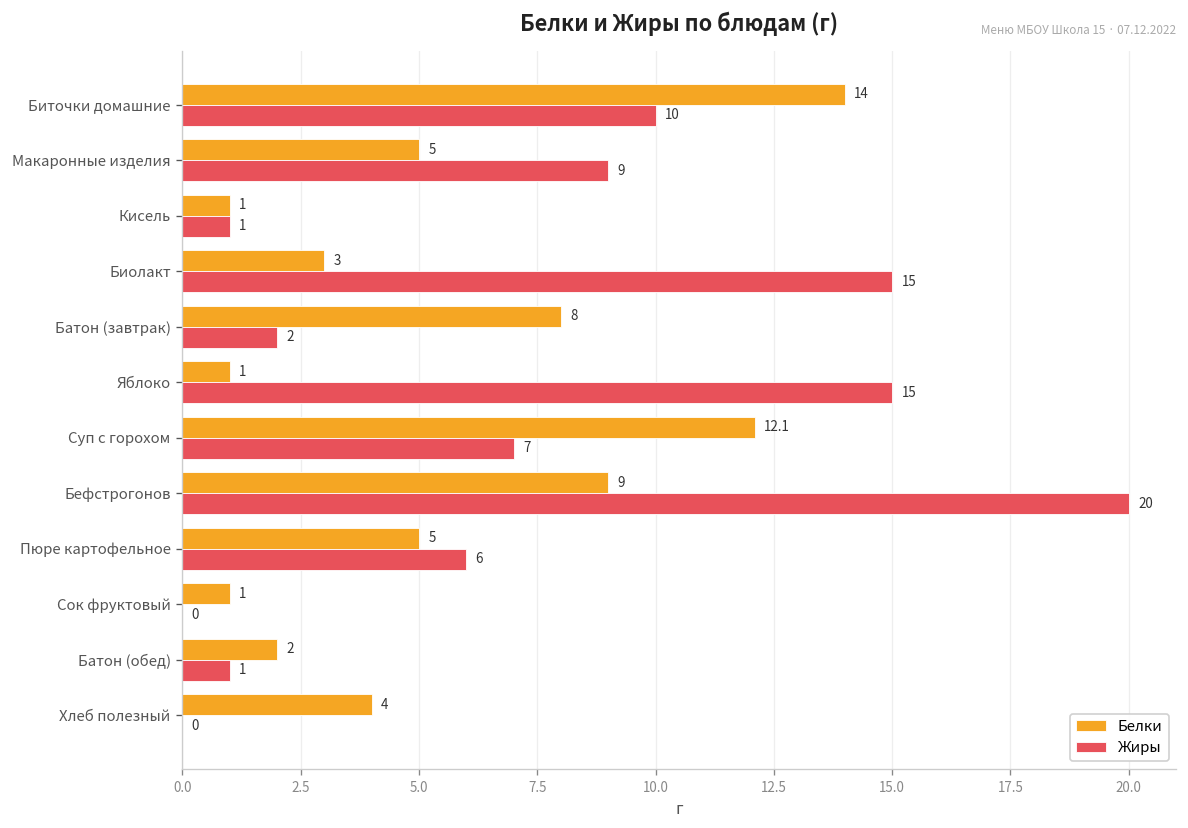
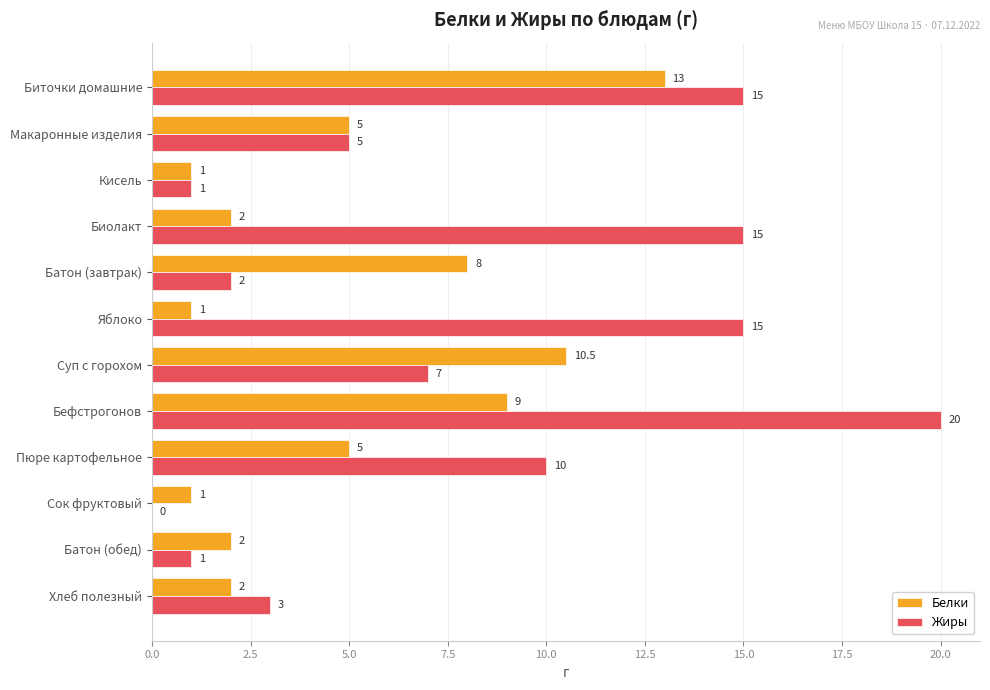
  {
    "Белки": {
-     "Биточки домашние": 14,
+     "Биточки домашние": 13,
      "Макаронные изделия": 5,
      "Кисель": 1,
-     "Биолакт": 3,
+     "Биолакт": 2,
      "Батон (завтрак)": 8,
      "Яблоко": 1,
-     "Суп с горохом": 12.1,
+     "Суп с горохом": 10.5,
      "Бефстрогонов": 9,
      "Пюре картофельное": 5,
      "Сок фруктовый": 1,
      "Батон (обед)": 2,
-     "Хлеб полезный": 4
+     "Хлеб полезный": 2
    },
    "Жиры": {
-     "Биточки домашние": 10,
-     "Макаронные изделия": 9,
+     "Биточки домашние": 15,
+     "Макаронные изделия": 5,
      "Кисель": 1,
      "Биолакт": 15,
      "Батон (завтрак)": 2,
      "Яблоко": 15,
      "Суп с горохом": 7,
      "Бефстрогонов": 20,
-     "Пюре картофельное": 6,
+     "Пюре картофельное": 10,
      "Сок фруктовый": 0,
      "Батон (обед)": 1,
-     "Хлеб полезный": 0
+     "Хлеб полезный": 3
    }
  }
